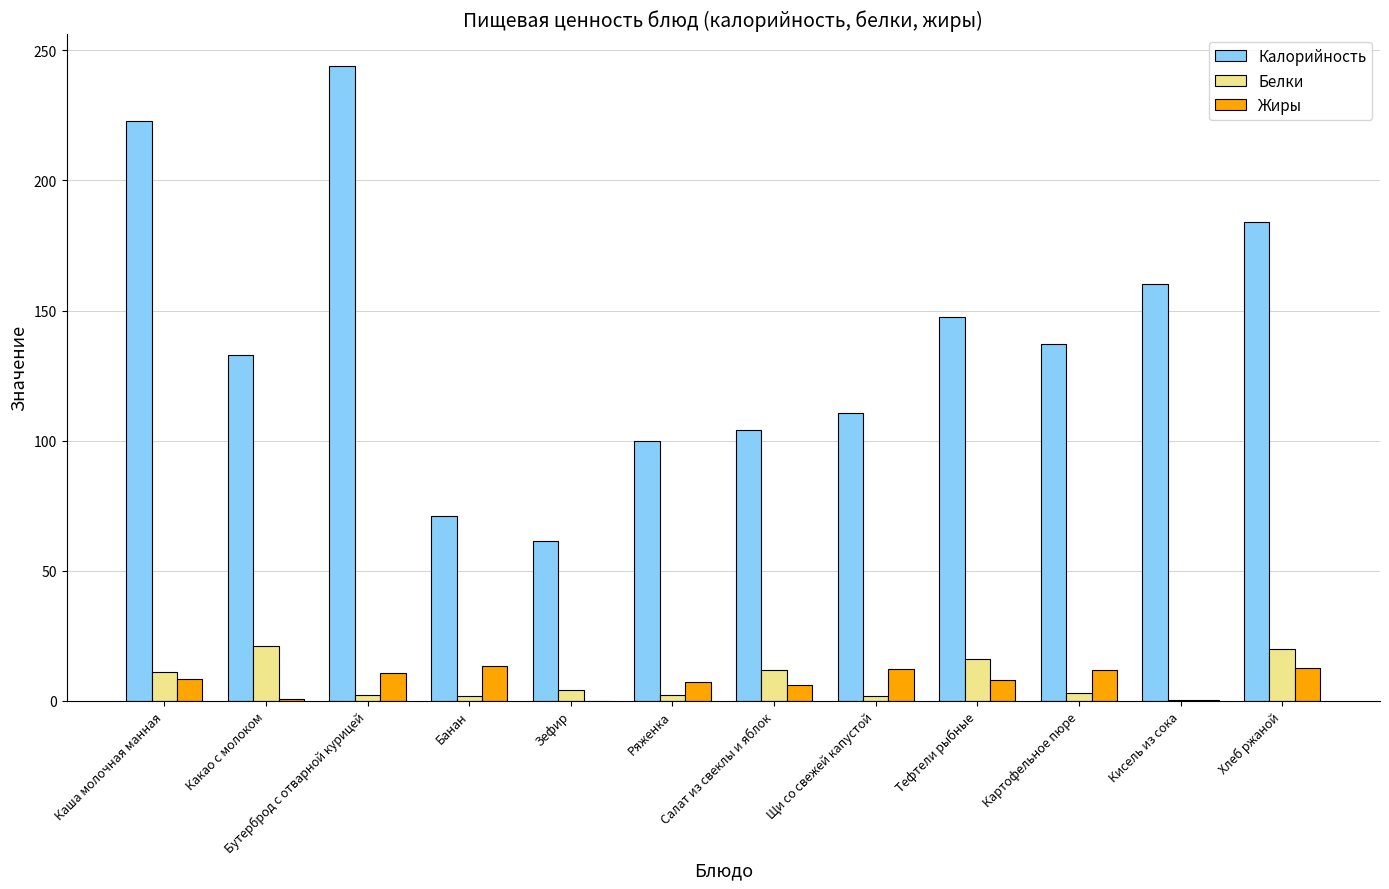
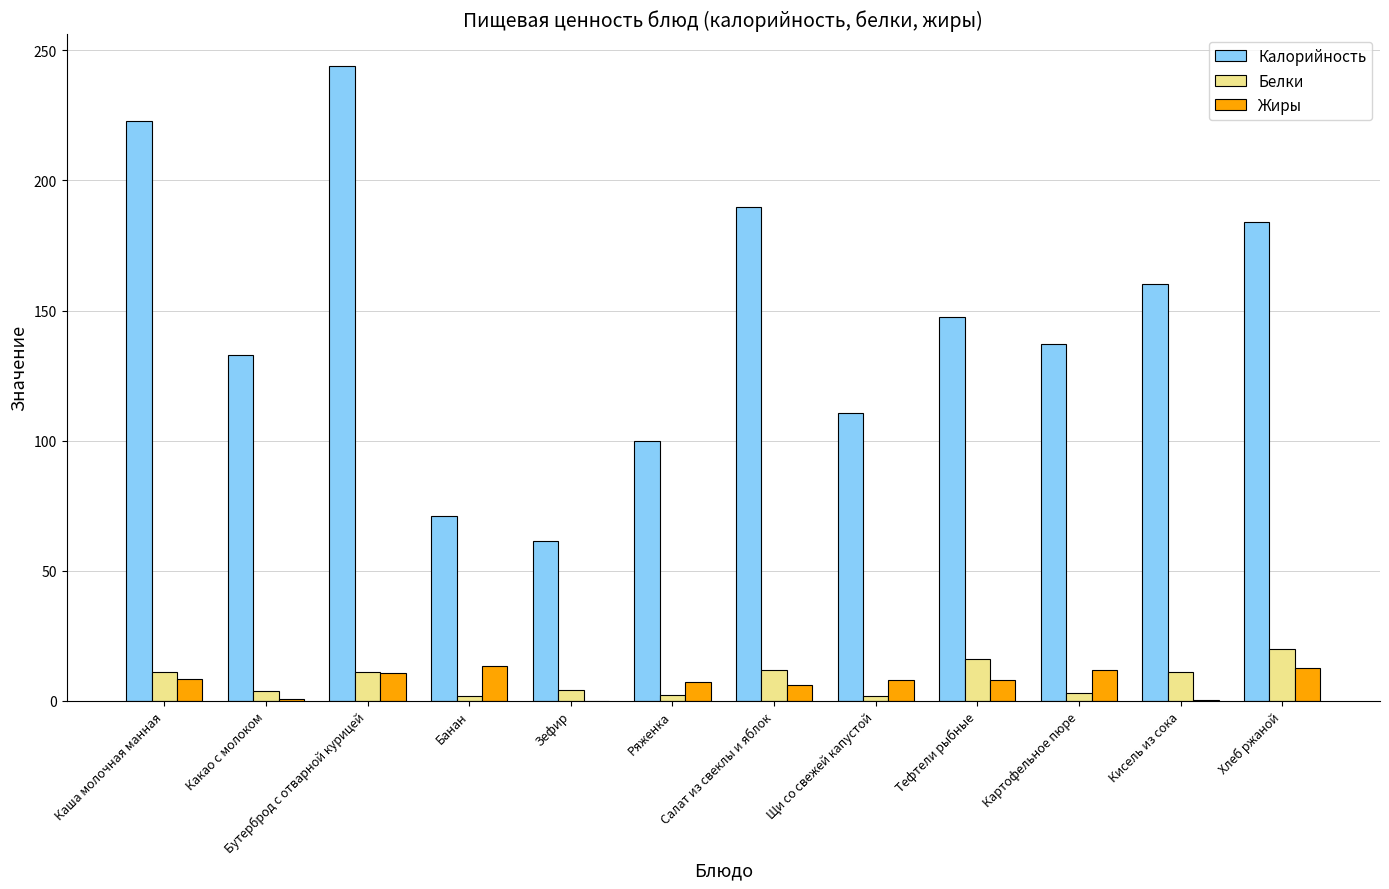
  {
    "Калорийность": {
      "Каша молочная манная": 223,
      "Какао с молоком": 133,
      "Бутерброд с отварной курицей": 244,
      "Банан": 71,
      "Зефир": 61,
      "Ряженка": 100,
-     "Салат из свеклы и яблок": 104,
+     "Салат из свеклы и яблок": 190,
      "Щи со свежей капустой": 111,
      "Тефтели рыбные": 148,
      "Картофельное пюре": 137,
      "Кисель из сока": 160,
      "Хлеб ржаной": 184
    },
    "Белки": {
      "Каша молочная манная": 11,
-     "Какао с молоком": 21,
-     "Бутерброд с отварной курицей": 2,
+     "Какао с молоком": 4,
+     "Бутерброд с отварной курицей": 11,
      "Банан": 2,
      "Зефир": 4,
      "Ряженка": 2,
      "Салат из свеклы и яблок": 12,
      "Щи со свежей капустой": 2,
      "Тефтели рыбные": 16,
      "Картофельное пюре": 3,
-     "Кисель из сока": 0,
+     "Кисель из сока": 11,
      "Хлеб ржаной": 20
    },
    "Жиры": {
      "Каша молочная манная": 8,
      "Бутерброд с отварной курицей": 11,
      "Банан": 13,
      "Зефир": 0,
      "Ряженка": 7,
      "Салат из свеклы и яблок": 6,
-     "Щи со свежей капустой": 12,
+     "Щи со свежей капустой": 8,
      "Тефтели рыбные": 8,
      "Картофельное пюре": 12,
      "Хлеб ржаной": 13
    }
  }
